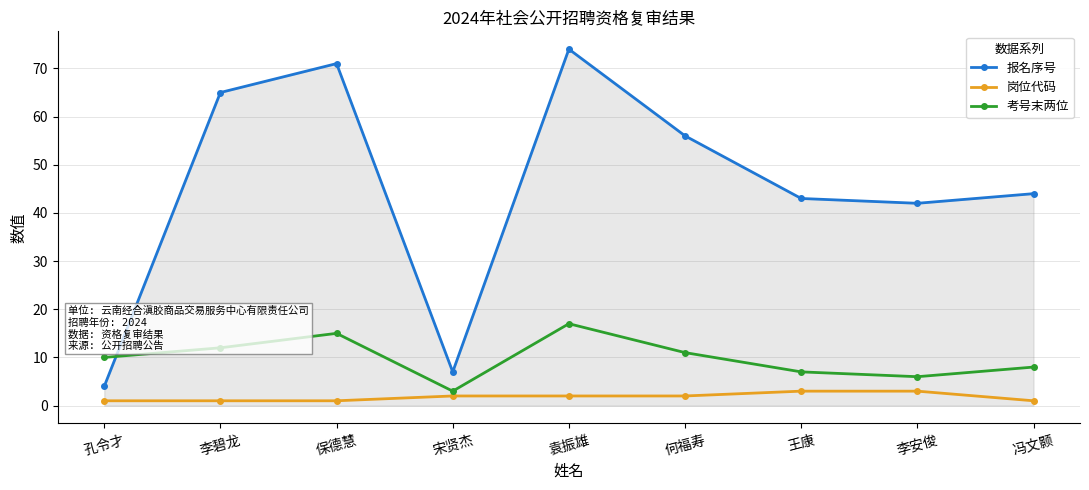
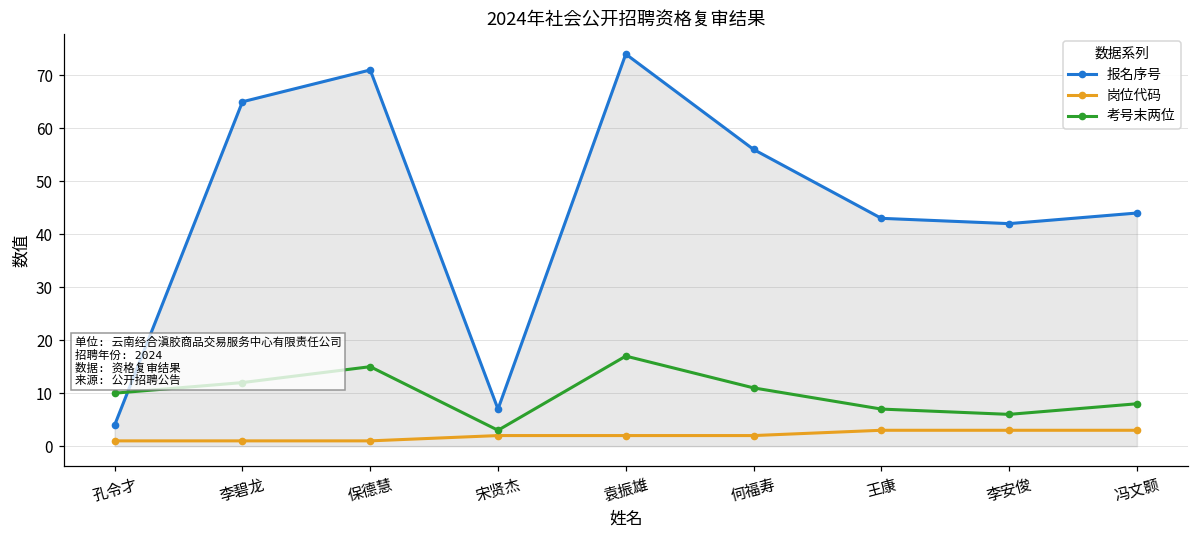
  {
    "报名序号": {
      "孔令才": 4,
      "李碧龙": 65,
      "保德慧": 71,
      "宋贤杰": 7,
      "袁振雄": 74,
      "何福寿": 56,
      "王康": 43,
      "李安俊": 42,
      "冯文颢": 44
    },
    "岗位代码": {
      "孔令才": 1,
      "李碧龙": 1,
      "保德慧": 1,
      "宋贤杰": 2,
      "袁振雄": 2,
      "何福寿": 2,
      "王康": 3,
      "李安俊": 3,
-     "冯文颢": 1
+     "冯文颢": 3
    },
    "考号末两位": {
      "孔令才": 10,
      "保德慧": 15,
      "宋贤杰": 3,
      "袁振雄": 17,
      "何福寿": 11,
      "王康": 7,
      "李安俊": 6,
      "冯文颢": 8
    }
  }
